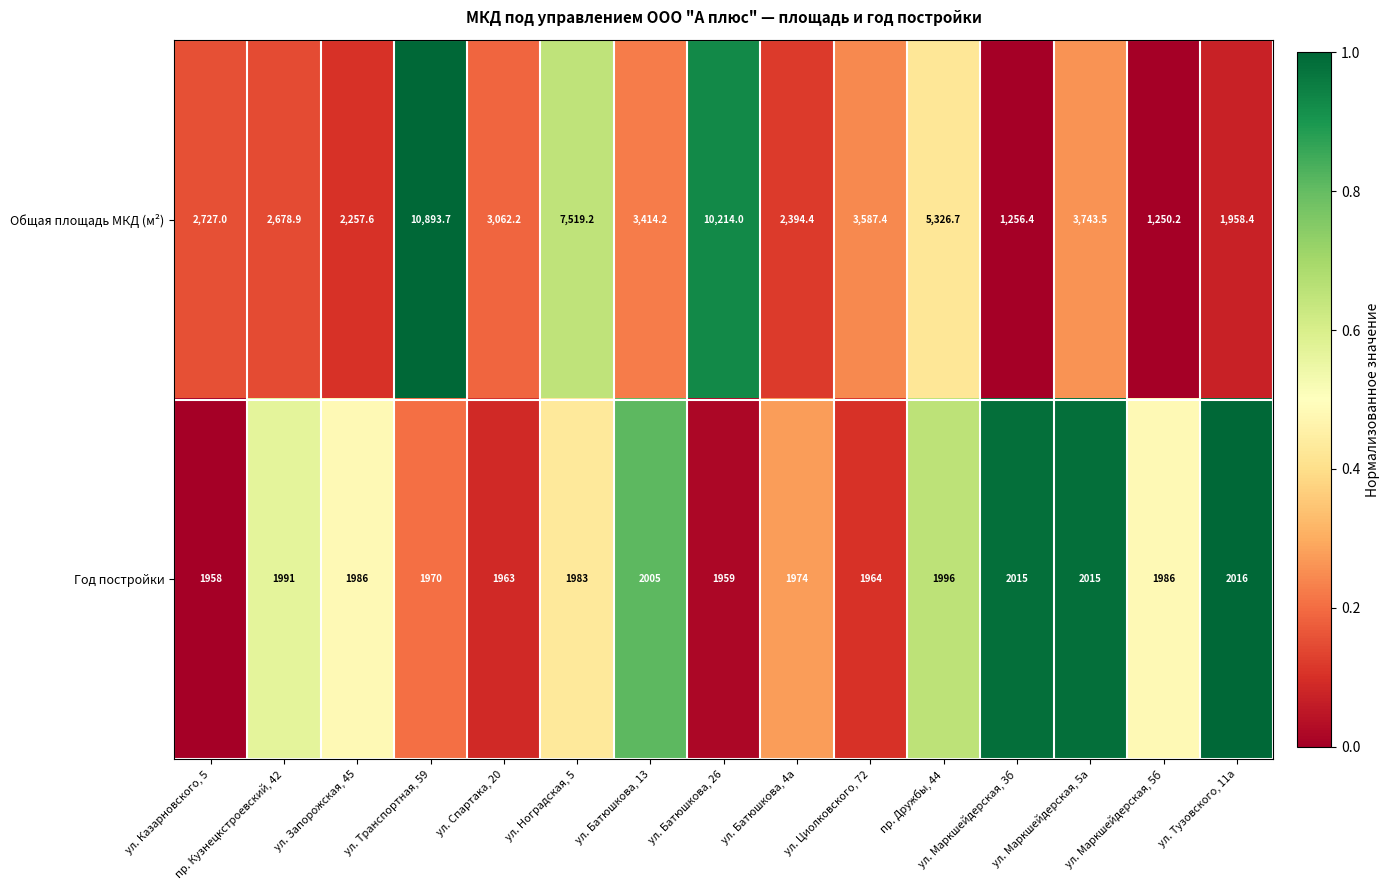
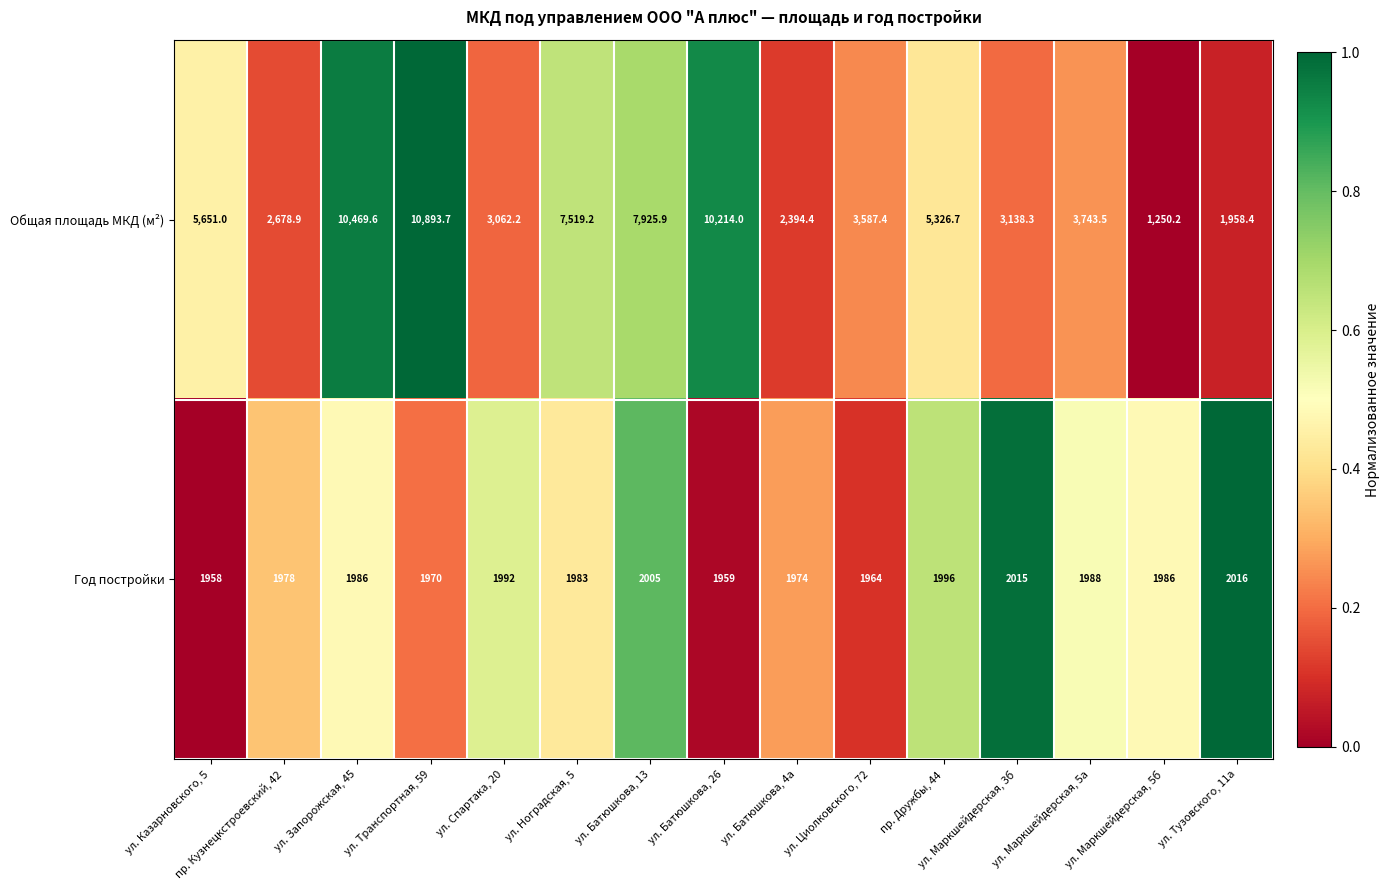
  {
    "Общая площадь МКД (м²)": {
-     "ул. Казарновского, 5": "2,727.0",
+     "ул. Казарновского, 5": "5,651.0",
      "пр. Кузнецкстроевский, 42": "2,678.9",
-     "ул. Запорожская, 45": "2,257.6",
+     "ул. Запорожская, 45": "10,469.6",
      "ул. Транспортная, 59": "10,893.7",
      "ул. Спартака, 20": "3,062.2",
      "ул. Ноградская, 5": "7,519.2",
-     "ул. Батюшкова, 13": "3,414.2",
+     "ул. Батюшкова, 13": "7,925.9",
      "ул. Батюшкова, 26": "10,214.0",
      "ул. Батюшкова, 4а": "2,394.4",
      "ул. Циолковского, 72": "3,587.4",
      "пр. Дружбы, 44": "5,326.7",
-     "ул. Маркшейдерская, 3б": "1,256.4",
+     "ул. Маркшейдерская, 3б": "3,138.3",
      "ул. Маркшейдерская, 5а": "3,743.5",
      "ул. Маркшейдерская, 5б": "1,250.2",
      "ул. Тузовского, 11а": "1,958.4"
    },
    "Год постройки": {
      "ул. Казарновского, 5": "1958",
-     "пр. Кузнецкстроевский, 42": "1991",
+     "пр. Кузнецкстроевский, 42": "1978",
      "ул. Запорожская, 45": "1986",
      "ул. Транспортная, 59": "1970",
-     "ул. Спартака, 20": "1963",
+     "ул. Спартака, 20": "1992",
      "ул. Ноградская, 5": "1983",
      "ул. Батюшкова, 13": "2005",
      "ул. Батюшкова, 26": "1959",
      "ул. Батюшкова, 4а": "1974",
      "ул. Циолковского, 72": "1964",
      "пр. Дружбы, 44": "1996",
      "ул. Маркшейдерская, 3б": "2015",
-     "ул. Маркшейдерская, 5а": "2015",
+     "ул. Маркшейдерская, 5а": "1988",
      "ул. Маркшейдерская, 5б": "1986",
      "ул. Тузовского, 11а": "2016"
    }
  }
